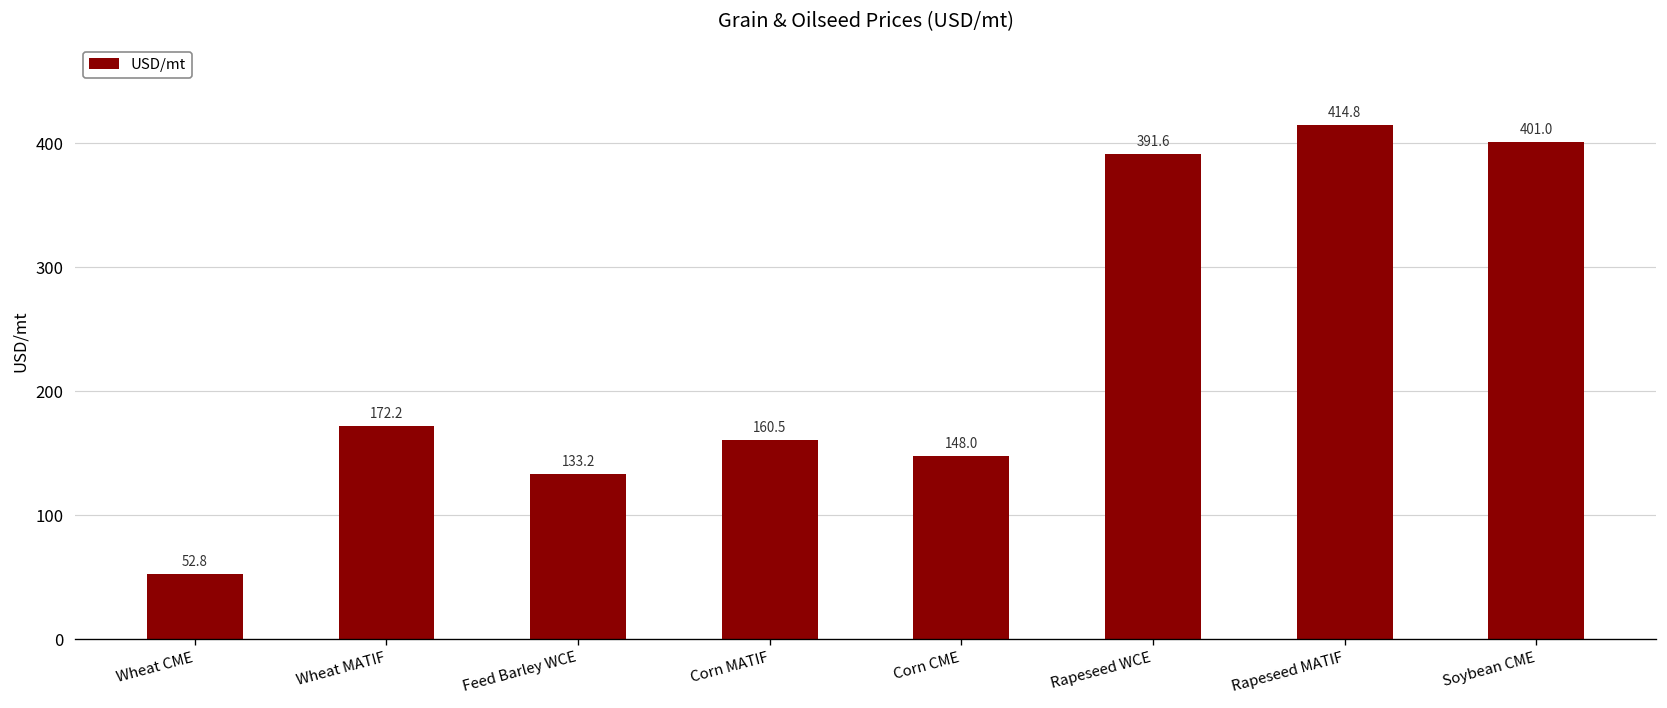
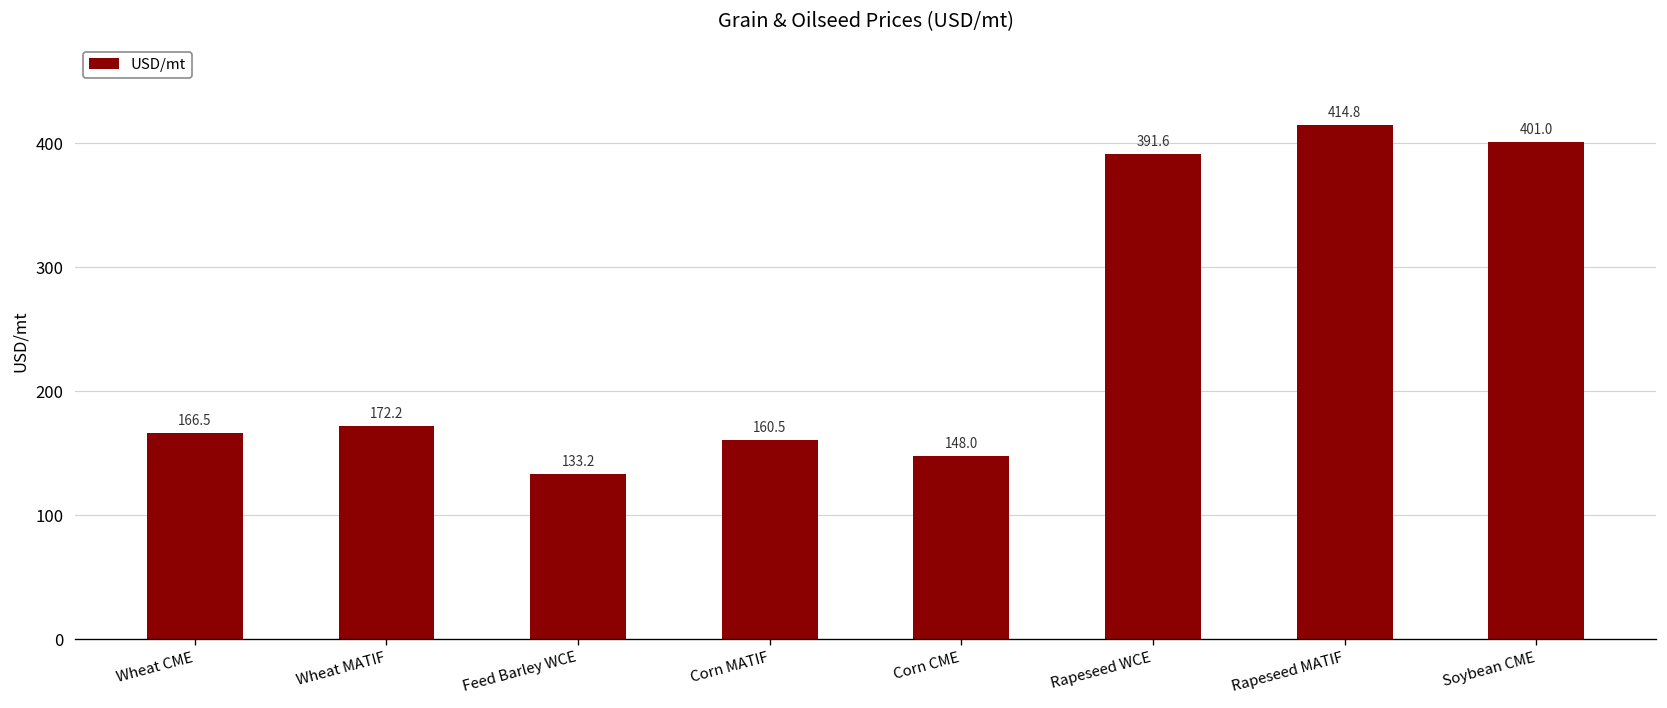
  {
-   "Wheat CME": 52.8,
+   "Wheat CME": 166.5,
    "Wheat MATIF": 172.2,
    "Feed Barley WCE": 133.2,
    "Corn MATIF": 160.5,
    "Corn CME": 148.0,
    "Rapeseed WCE": 391.6,
    "Rapeseed MATIF": 414.8,
    "Soybean CME": 401.0
  }
